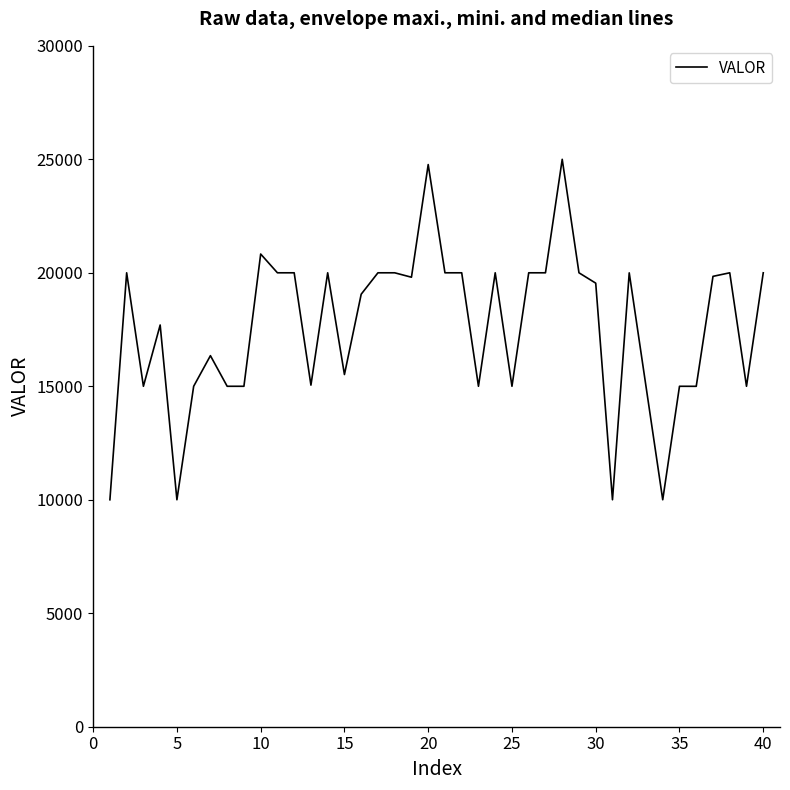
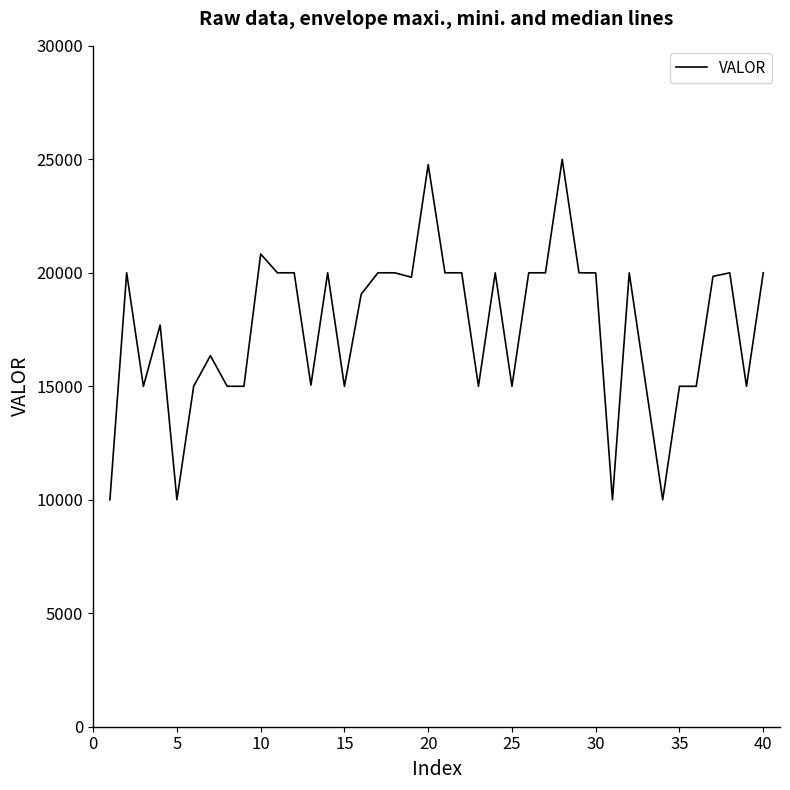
  {
    "5": 10000,
    "10": 20800,
-   "15": 15500,
+   "15": 15000,
    "20": 24800,
    "25": 15000,
-   "30": 19500,
+   "30": 20000,
    "35": 15000,
    "40": 20000
  }
